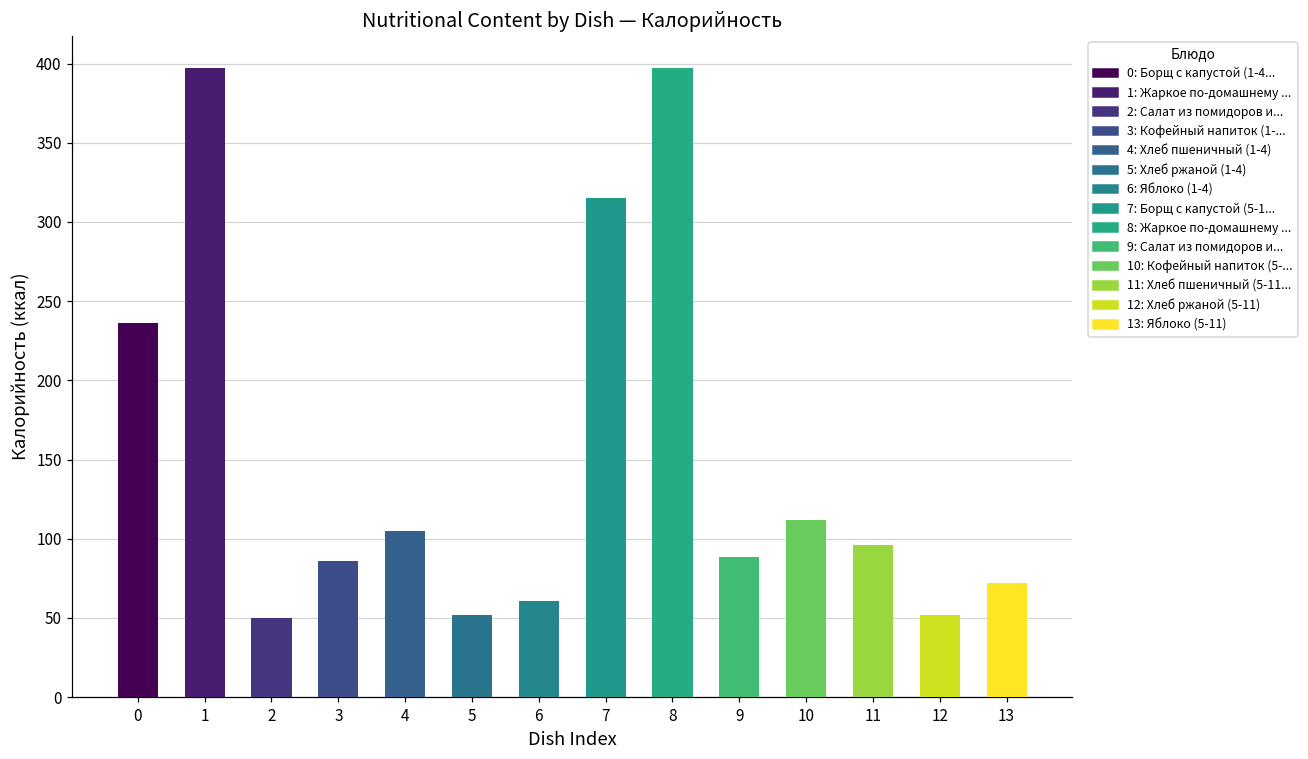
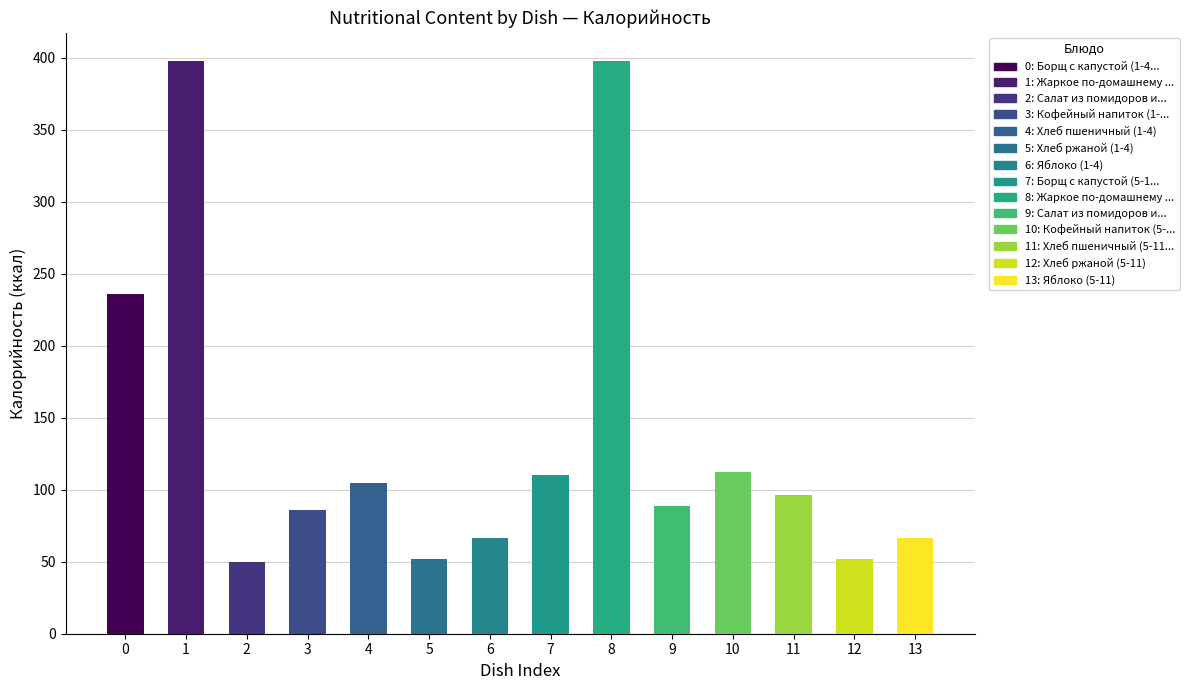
  {
    "0": 236,
    "1": 398,
    "2": 50,
    "3": 86,
    "4": 105,
    "5": 52,
-   "6": 61,
-   "7": 315,
+   "6": 67,
+   "7": 110,
    "8": 398,
    "9": 89,
    "10": 112,
    "11": 96,
    "12": 52,
-   "13": 72
+   "13": 67
  }
